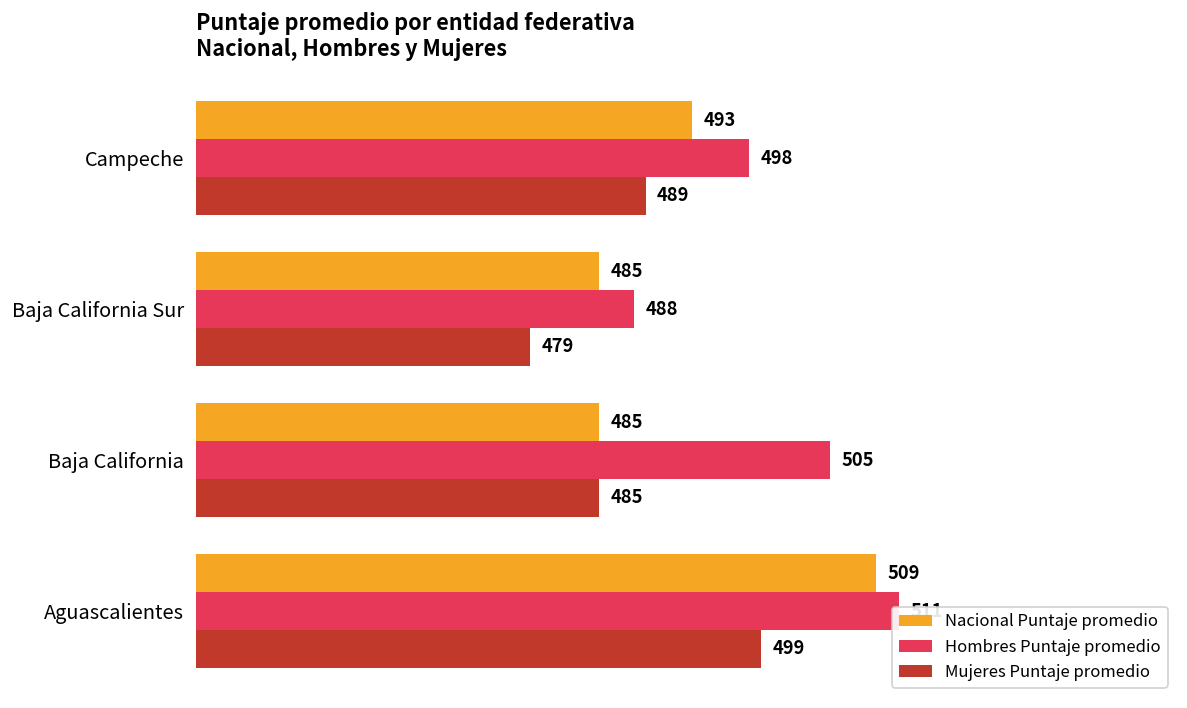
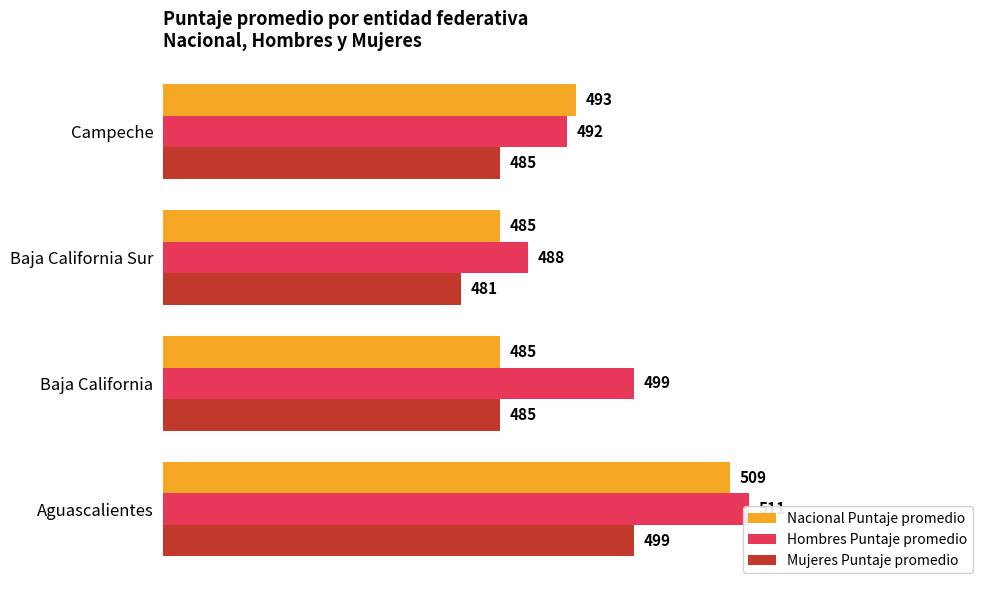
  {
    "Nacional Puntaje promedio": {
      "Campeche": 493,
      "Baja California Sur": 485,
      "Baja California": 485,
      "Aguascalientes": 509
    },
    "Hombres Puntaje promedio": {
-     "Campeche": 498,
+     "Campeche": 492,
      "Baja California Sur": 488,
-     "Baja California": 505
+     "Baja California": 499
    },
    "Mujeres Puntaje promedio": {
-     "Campeche": 489,
-     "Baja California Sur": 479,
+     "Campeche": 485,
+     "Baja California Sur": 481,
      "Baja California": 485,
      "Aguascalientes": 499
    }
  }
